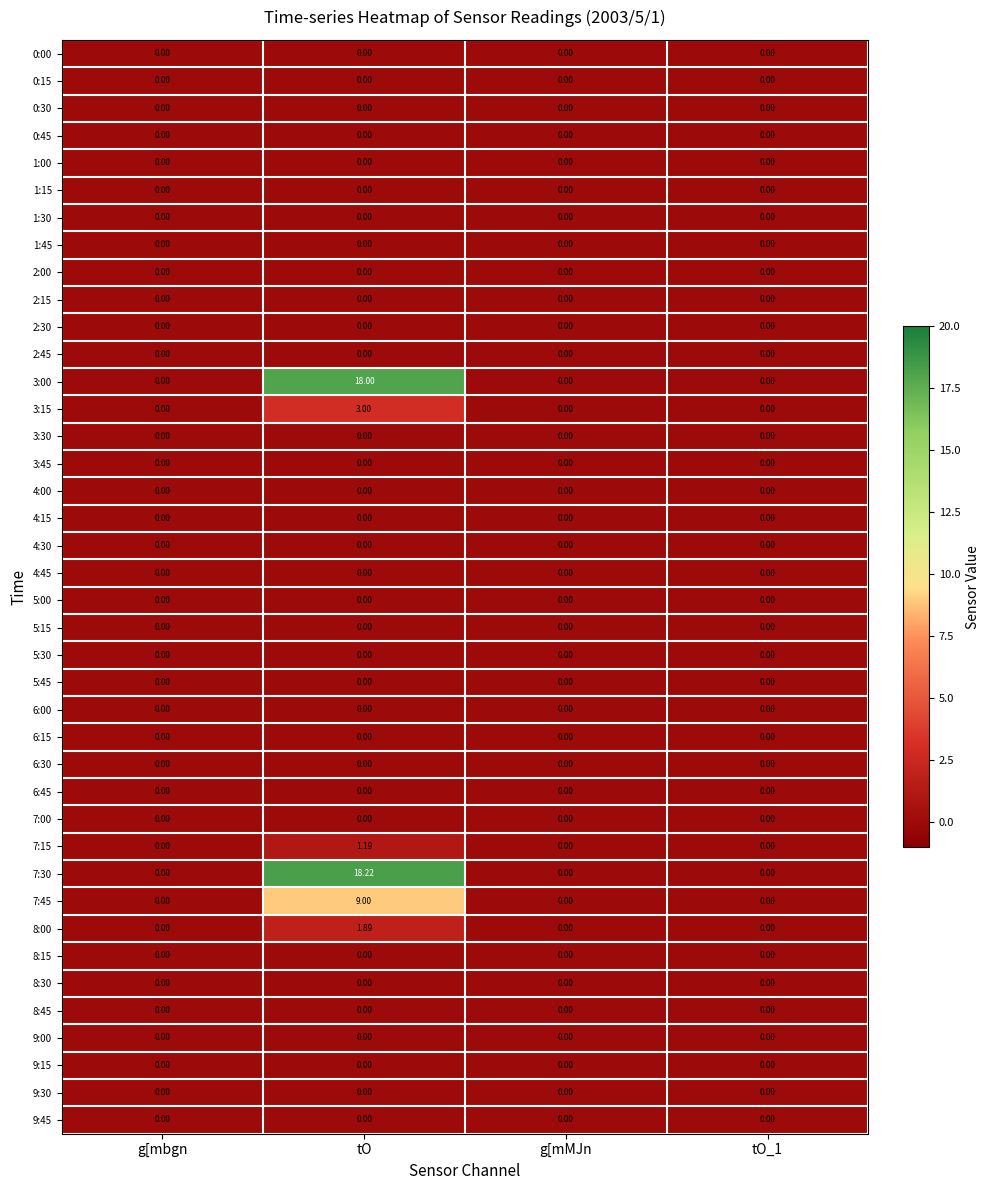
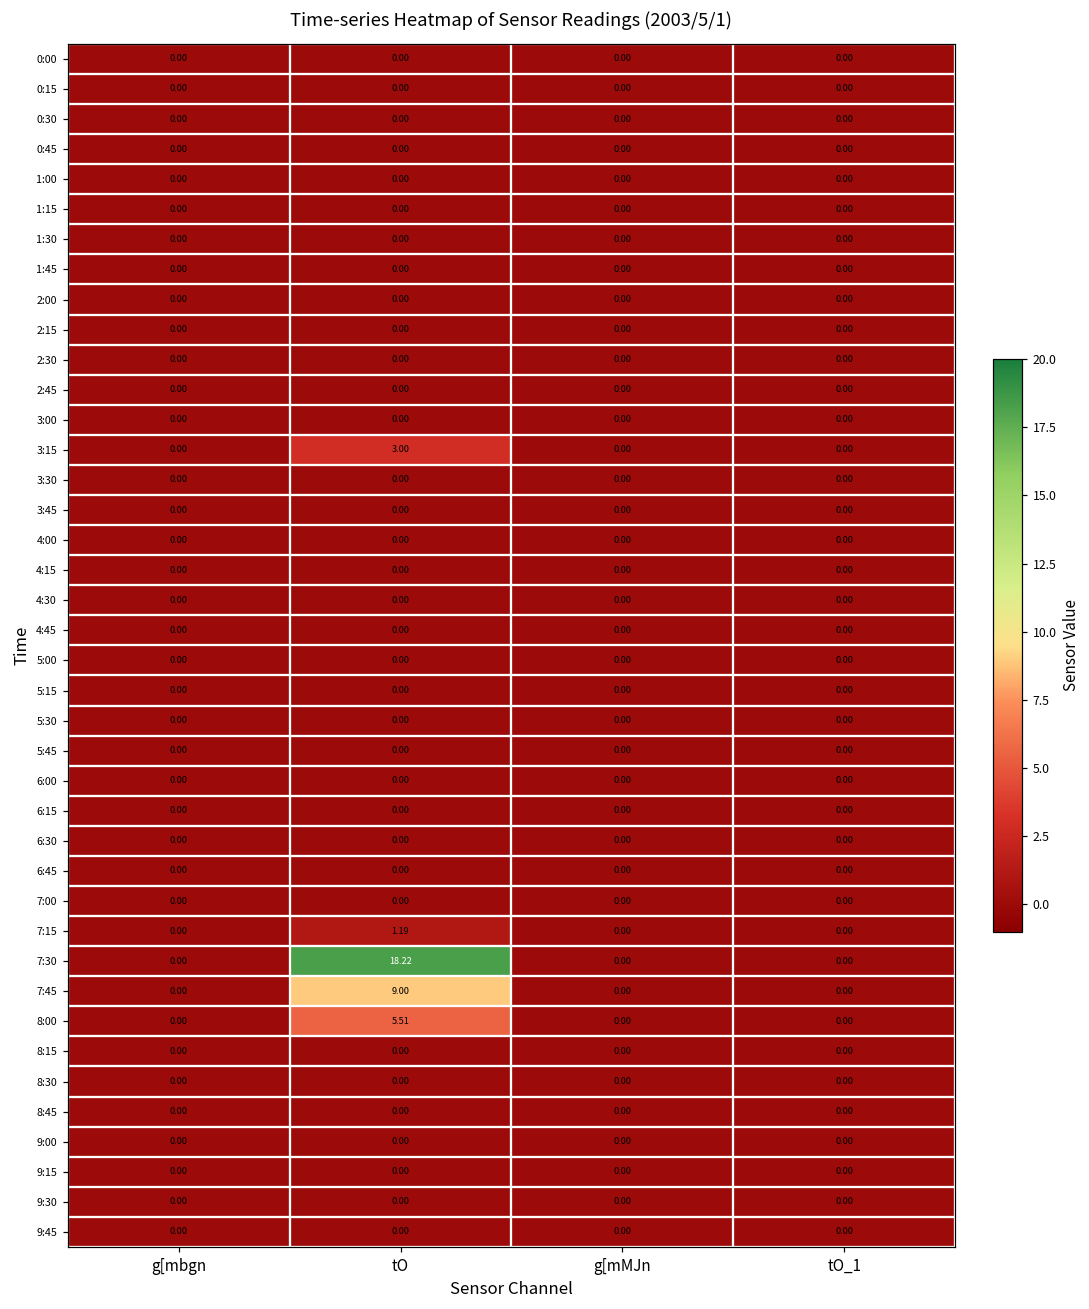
  {
    "0:00": {
      "g[mbgn": 0.00,
      "tO": 0.00,
      "g[mMJn": 0.00,
      "tO_1": 0.00
    },
    "0:15": {
      "g[mbgn": 0.00,
      "tO": 0.00,
      "g[mMJn": 0.00,
      "tO_1": 0.00
    },
    "0:30": {
      "g[mbgn": 0.00,
      "tO": 0.00,
      "g[mMJn": 0.00,
      "tO_1": 0.00
    },
    "0:45": {
      "g[mbgn": 0.00,
      "tO": 0.00,
      "g[mMJn": 0.00,
      "tO_1": 0.00
    },
    "1:00": {
      "g[mbgn": 0.00,
      "tO": 0.00,
      "g[mMJn": 0.00,
      "tO_1": 0.00
    },
    "1:15": {
      "g[mbgn": 0.00,
      "tO": 0.00,
      "g[mMJn": 0.00,
      "tO_1": 0.00
    },
    "1:30": {
      "g[mbgn": 0.00,
      "tO": 0.00,
      "g[mMJn": 0.00,
      "tO_1": 0.00
    },
    "1:45": {
      "g[mbgn": 0.00,
      "tO": 0.00,
      "g[mMJn": 0.00,
      "tO_1": 0.00
    },
    "2:00": {
      "g[mbgn": 0.00,
      "tO": 0.00,
      "g[mMJn": 0.00,
      "tO_1": 0.00
    },
    "2:15": {
      "g[mbgn": 0.00,
      "tO": 0.00,
      "g[mMJn": 0.00,
      "tO_1": 0.00
    },
    "2:30": {
      "g[mbgn": 0.00,
      "tO": 0.00,
      "g[mMJn": 0.00,
      "tO_1": 0.00
    },
    "2:45": {
      "g[mbgn": 0.00,
      "tO": 0.00,
      "g[mMJn": 0.00,
      "tO_1": 0.00
    },
    "3:00": {
      "g[mbgn": 0.00,
-     "tO": 18.00,
+     "tO": 0.00,
      "g[mMJn": 0.00,
      "tO_1": 0.00
    },
    "3:15": {
      "g[mbgn": 0.00,
      "tO": 3.00,
      "g[mMJn": 0.00,
      "tO_1": 0.00
    },
    "3:30": {
      "g[mbgn": 0.00,
      "tO": 0.00,
      "g[mMJn": 0.00,
      "tO_1": 0.00
    },
    "3:45": {
      "g[mbgn": 0.00,
      "tO": 0.00,
      "g[mMJn": 0.00,
      "tO_1": 0.00
    },
    "4:00": {
      "g[mbgn": 0.00,
      "tO": 0.00,
      "g[mMJn": 0.00,
      "tO_1": 0.00
    },
    "4:15": {
      "g[mbgn": 0.00,
      "tO": 0.00,
      "g[mMJn": 0.00,
      "tO_1": 0.00
    },
    "4:30": {
      "g[mbgn": 0.00,
      "tO": 0.00,
      "g[mMJn": 0.00,
      "tO_1": 0.00
    },
    "4:45": {
      "g[mbgn": 0.00,
      "tO": 0.00,
      "g[mMJn": 0.00,
      "tO_1": 0.00
    },
    "5:00": {
      "g[mbgn": 0.00,
      "tO": 0.00,
      "g[mMJn": 0.00,
      "tO_1": 0.00
    },
    "5:15": {
      "g[mbgn": 0.00,
      "tO": 0.00,
      "g[mMJn": 0.00,
      "tO_1": 0.00
    },
    "5:30": {
      "g[mbgn": 0.00,
      "tO": 0.00,
      "g[mMJn": 0.00,
      "tO_1": 0.00
    },
    "5:45": {
      "g[mbgn": 0.00,
      "tO": 0.00,
      "g[mMJn": 0.00,
      "tO_1": 0.00
    },
    "6:00": {
      "g[mbgn": 0.00,
      "tO": 0.00,
      "g[mMJn": 0.00,
      "tO_1": 0.00
    },
    "6:15": {
      "g[mbgn": 0.00,
      "tO": 0.00,
      "g[mMJn": 0.00,
      "tO_1": 0.00
    },
    "6:30": {
      "g[mbgn": 0.00,
      "tO": 0.00,
      "g[mMJn": 0.00,
      "tO_1": 0.00
    },
    "6:45": {
      "g[mbgn": 0.00,
      "tO": 0.00,
      "g[mMJn": 0.00,
      "tO_1": 0.00
    },
    "7:00": {
      "g[mbgn": 0.00,
      "tO": 0.00,
      "g[mMJn": 0.00,
      "tO_1": 0.00
    },
    "7:15": {
      "g[mbgn": 0.00,
      "tO": 1.19,
      "g[mMJn": 0.00,
      "tO_1": 0.00
    },
    "7:30": {
      "g[mbgn": 0.00,
      "tO": 18.22,
      "g[mMJn": 0.00,
      "tO_1": 0.00
    },
    "7:45": {
      "g[mbgn": 0.00,
      "tO": 9.00,
      "g[mMJn": 0.00,
      "tO_1": 0.00
    },
    "8:00": {
      "g[mbgn": 0.00,
-     "tO": 1.89,
+     "tO": 5.51,
      "g[mMJn": 0.00,
      "tO_1": 0.00
    },
    "8:15": {
      "g[mbgn": 0.00,
      "tO": 0.00,
      "g[mMJn": 0.00,
      "tO_1": 0.00
    },
    "8:30": {
      "g[mbgn": 0.00,
      "tO": 0.00,
      "g[mMJn": 0.00,
      "tO_1": 0.00
    },
    "8:45": {
      "g[mbgn": 0.00,
      "tO": 0.00,
      "g[mMJn": 0.00,
      "tO_1": 0.00
    },
    "9:00": {
      "g[mbgn": 0.00,
      "tO": 0.00,
      "g[mMJn": 0.00,
      "tO_1": 0.00
    },
    "9:15": {
      "g[mbgn": 0.00,
      "tO": 0.00,
      "g[mMJn": 0.00,
      "tO_1": 0.00
    },
    "9:30": {
      "g[mbgn": 0.00,
      "tO": 0.00,
      "g[mMJn": 0.00,
      "tO_1": 0.00
    },
    "9:45": {
      "g[mbgn": 0.00,
      "tO": 0.00,
      "g[mMJn": 0.00,
      "tO_1": 0.00
    }
  }
